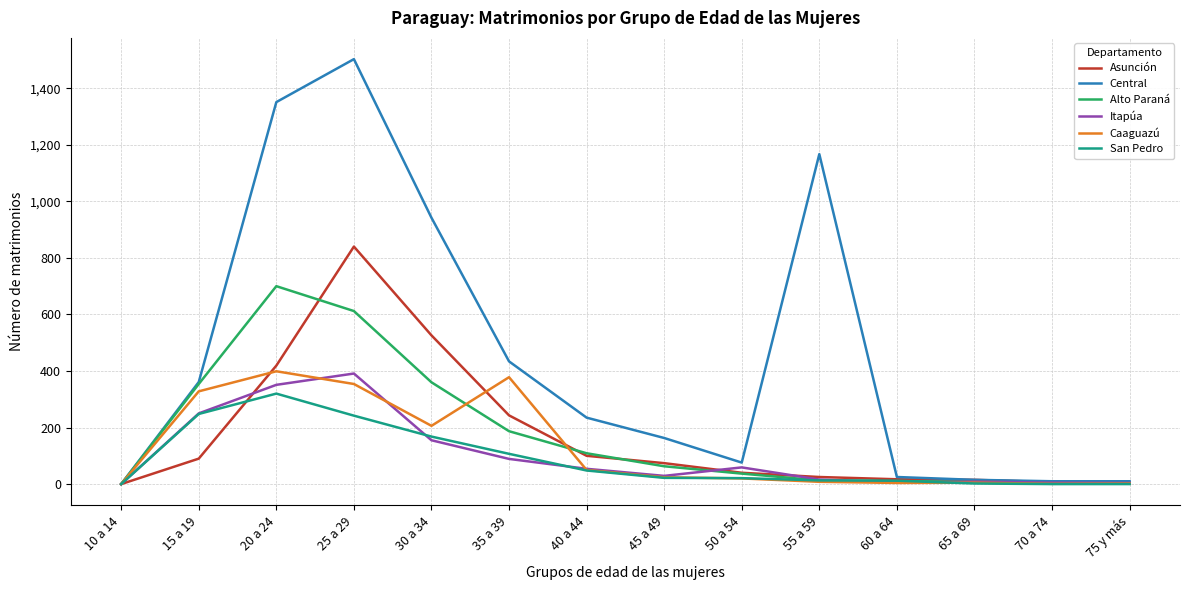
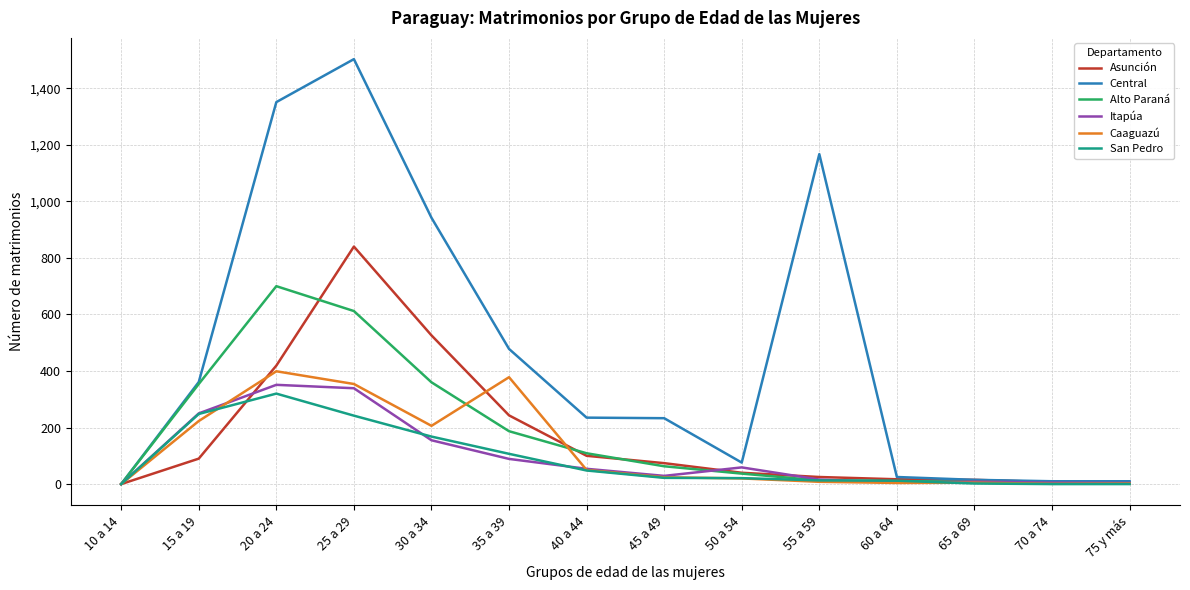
  {
    "Asunción": {
      "15 a 19": "90",
      "20 a 24": "420",
      "25 a 29": "840",
      "30 a 34": "530",
      "35 a 39": "240",
      "45 a 49": "70",
      "55 a 59": "30"
    },
    "Central": {
      "20 a 24": "1,350",
      "25 a 29": "1,500",
      "30 a 34": "940",
-     "35 a 39": "430",
+     "35 a 39": "480",
      "40 a 44": "240",
-     "45 a 49": "160",
+     "45 a 49": "230",
      "50 a 54": "80",
      "55 a 59": "1,170"
    },
    "Itapúa": {
      "20 a 24": "350",
-     "25 a 29": "390",
+     "25 a 29": "340",
      "30 a 34": "160",
      "35 a 39": "90",
      "50 a 54": "60"
    },
    "Caaguazú": {
-     "15 a 19": "330",
+     "15 a 19": "220",
      "20 a 24": "400",
      "25 a 29": "350",
      "30 a 34": "210",
      "35 a 39": "380"
    }
  }
